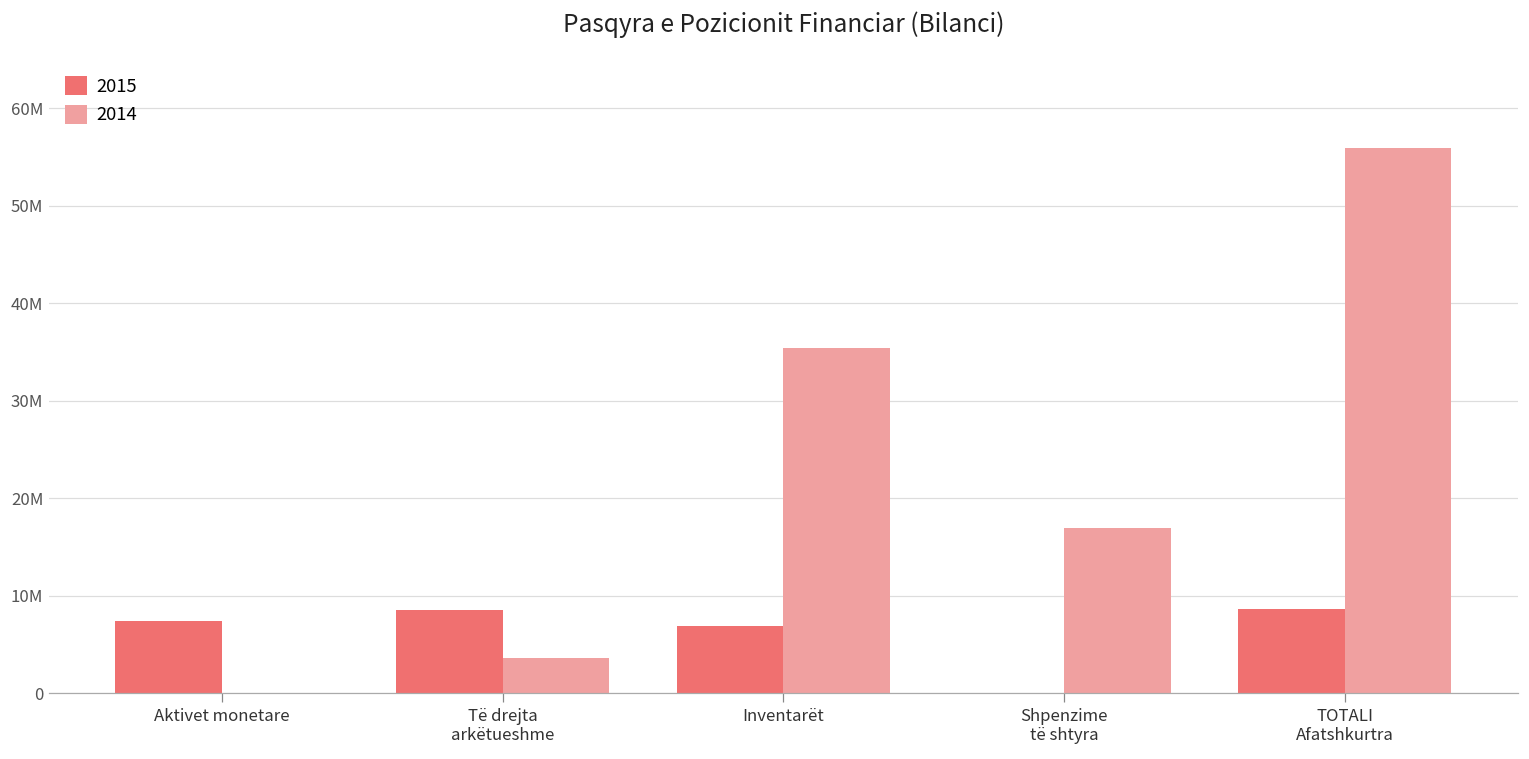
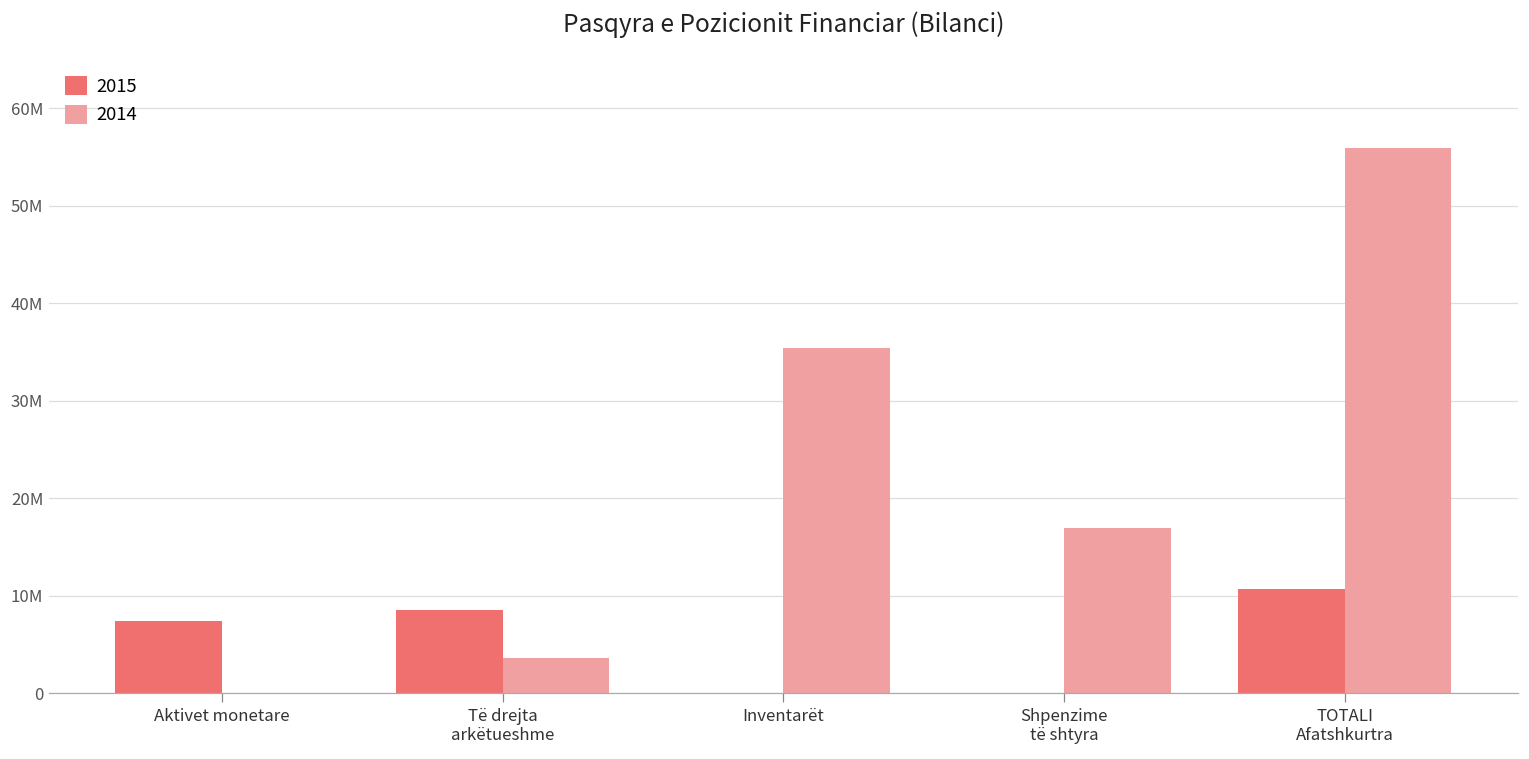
  {
    "2015": {
      "Aktivet monetare": 7000000,
      "Të drejta arkëtueshme": 9000000,
-     "Inventarët": 7000000,
+     "Inventarët": 0,
      "Shpenzime të shtyra": 0,
-     "TOTALI Afatshkurtra": 9000000
+     "TOTALI Afatshkurtra": 11000000
    },
    "2014": {
      "Të drejta arkëtueshme": 4000000,
      "Inventarët": 35000000,
      "Shpenzime të shtyra": 17000000,
      "TOTALI Afatshkurtra": 56000000
    }
  }
